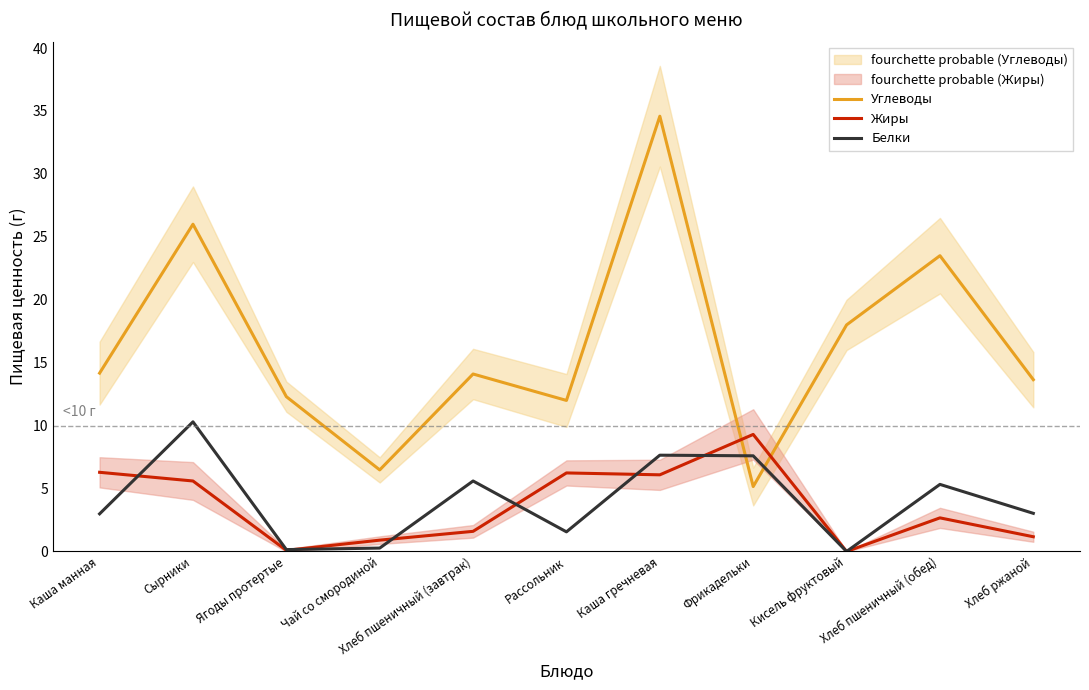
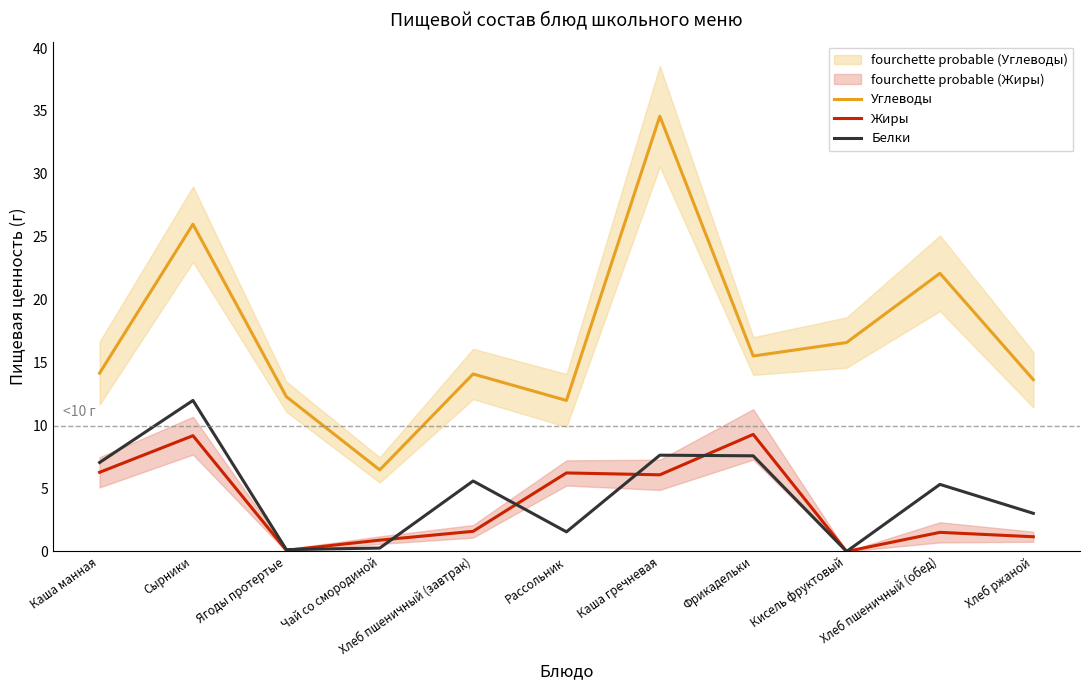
  {
    "Углеводы": {
      "Каша манная": 14.2,
      "Сырники": 26.0,
      "Ягоды протертые": 12.3,
      "Чай со смородиной": 6.5,
      "Хлеб пшеничный (завтрак)": 14.1,
      "Рассольник": 12.0,
      "Каша гречневая": 34.6,
-     "Фрикадельки": 5.2,
-     "Кисель фруктовый": 18.0,
-     "Хлеб пшеничный (обед)": 23.5,
+     "Фрикадельки": 15.5,
+     "Кисель фруктовый": 16.6,
+     "Хлеб пшеничный (обед)": 22.1,
      "Хлеб ржаной": 13.7
    },
    "Жиры": {
      "Каша манная": 6.3,
-     "Сырники": 5.6,
+     "Сырники": 9.2,
      "Чай со смородиной": 0.9,
      "Хлеб пшеничный (завтрак)": 1.6,
      "Рассольник": 6.2,
      "Каша гречневая": 6.1,
      "Фрикадельки": 9.3,
-     "Хлеб пшеничный (обед)": 2.7,
+     "Хлеб пшеничный (обед)": 1.5,
      "Хлеб ржаной": 1.2
    },
    "Белки": {
-     "Каша манная": 3.0,
-     "Сырники": 10.3,
+     "Каша манная": 7.1,
+     "Сырники": 12.0,
      "Чай со смородиной": 0.3,
      "Хлеб пшеничный (завтрак)": 5.6,
      "Рассольник": 1.6,
      "Каша гречневая": 7.7,
      "Фрикадельки": 7.6,
      "Хлеб пшеничный (обед)": 5.3,
      "Хлеб ржаной": 3.0
    }
  }
